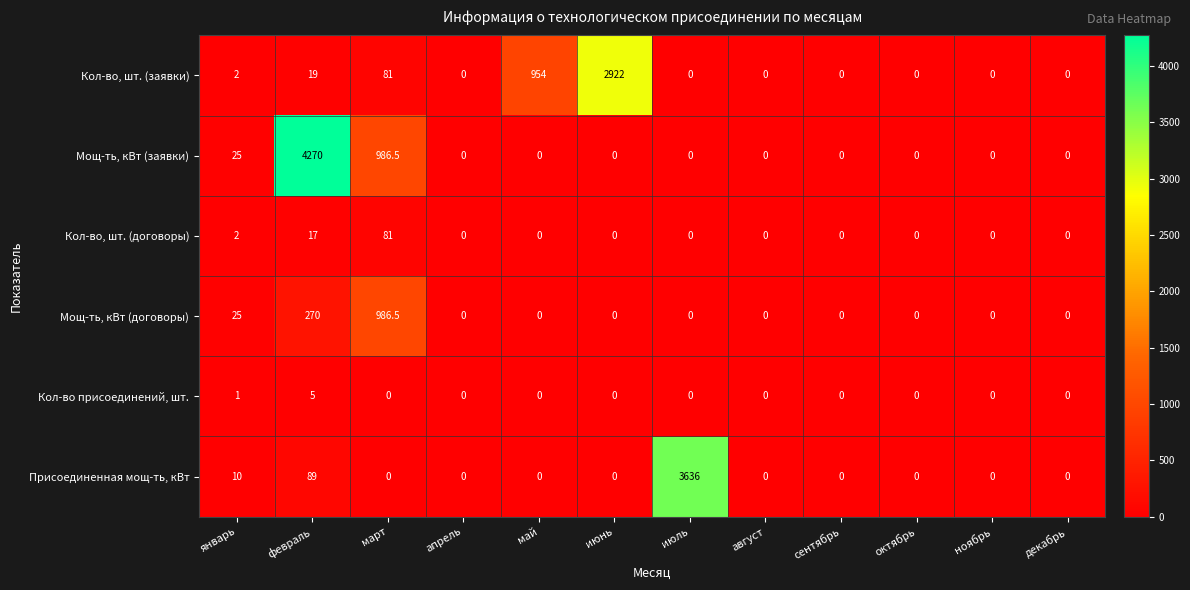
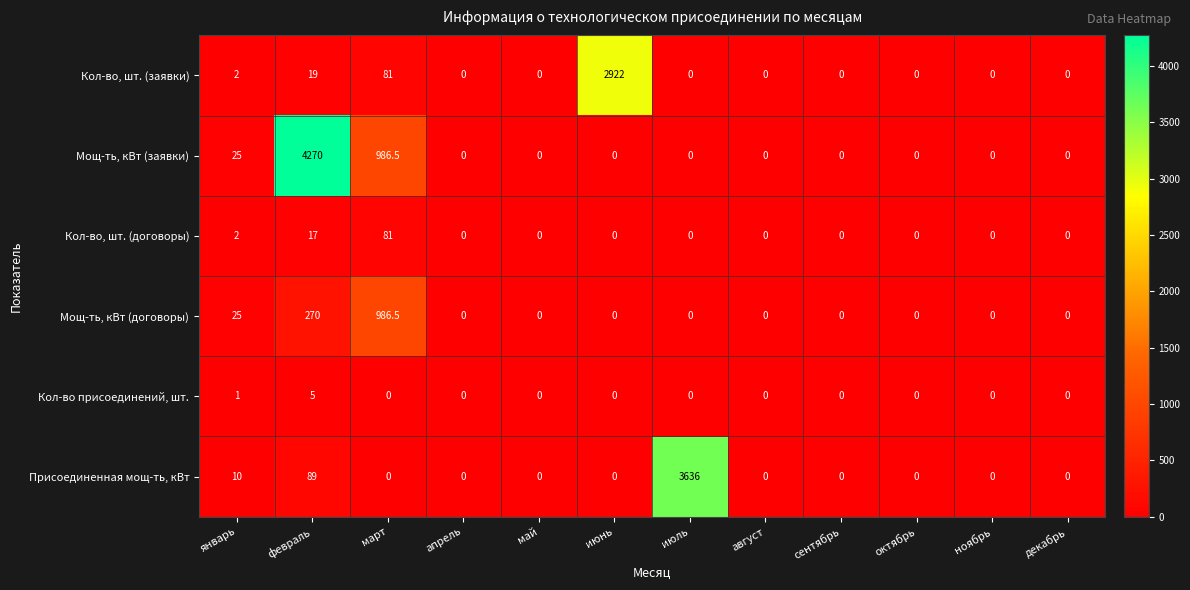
  {
    "Кол-во, шт. (заявки)": {
      "январь": 2,
      "февраль": 19,
      "март": 81,
      "апрель": 0,
-     "май": 954,
+     "май": 0,
      "июнь": 2922,
      "июль": 0,
      "август": 0,
      "сентябрь": 0,
      "октябрь": 0,
      "ноябрь": 0,
      "декабрь": 0
    },
    "Мощ-ть, кВт (заявки)": {
      "январь": 25,
      "февраль": 4270,
      "март": 986.5,
      "апрель": 0,
      "май": 0,
      "июнь": 0,
      "июль": 0,
      "август": 0,
      "сентябрь": 0,
      "октябрь": 0,
      "ноябрь": 0,
      "декабрь": 0
    },
    "Кол-во, шт. (договоры)": {
      "январь": 2,
      "февраль": 17,
      "март": 81,
      "апрель": 0,
      "май": 0,
      "июнь": 0,
      "июль": 0,
      "август": 0,
      "сентябрь": 0,
      "октябрь": 0,
      "ноябрь": 0,
      "декабрь": 0
    },
    "Мощ-ть, кВт (договоры)": {
      "январь": 25,
      "февраль": 270,
      "март": 986.5,
      "апрель": 0,
      "май": 0,
      "июнь": 0,
      "июль": 0,
      "август": 0,
      "сентябрь": 0,
      "октябрь": 0,
      "ноябрь": 0,
      "декабрь": 0
    },
    "Кол-во присоединений, шт.": {
      "январь": 1,
      "февраль": 5,
      "март": 0,
      "апрель": 0,
      "май": 0,
      "июнь": 0,
      "июль": 0,
      "август": 0,
      "сентябрь": 0,
      "октябрь": 0,
      "ноябрь": 0,
      "декабрь": 0
    },
    "Присоединенная мощ-ть, кВт": {
      "январь": 10,
      "февраль": 89,
      "март": 0,
      "апрель": 0,
      "май": 0,
      "июнь": 0,
      "июль": 3636,
      "август": 0,
      "сентябрь": 0,
      "октябрь": 0,
      "ноябрь": 0,
      "декабрь": 0
    }
  }
